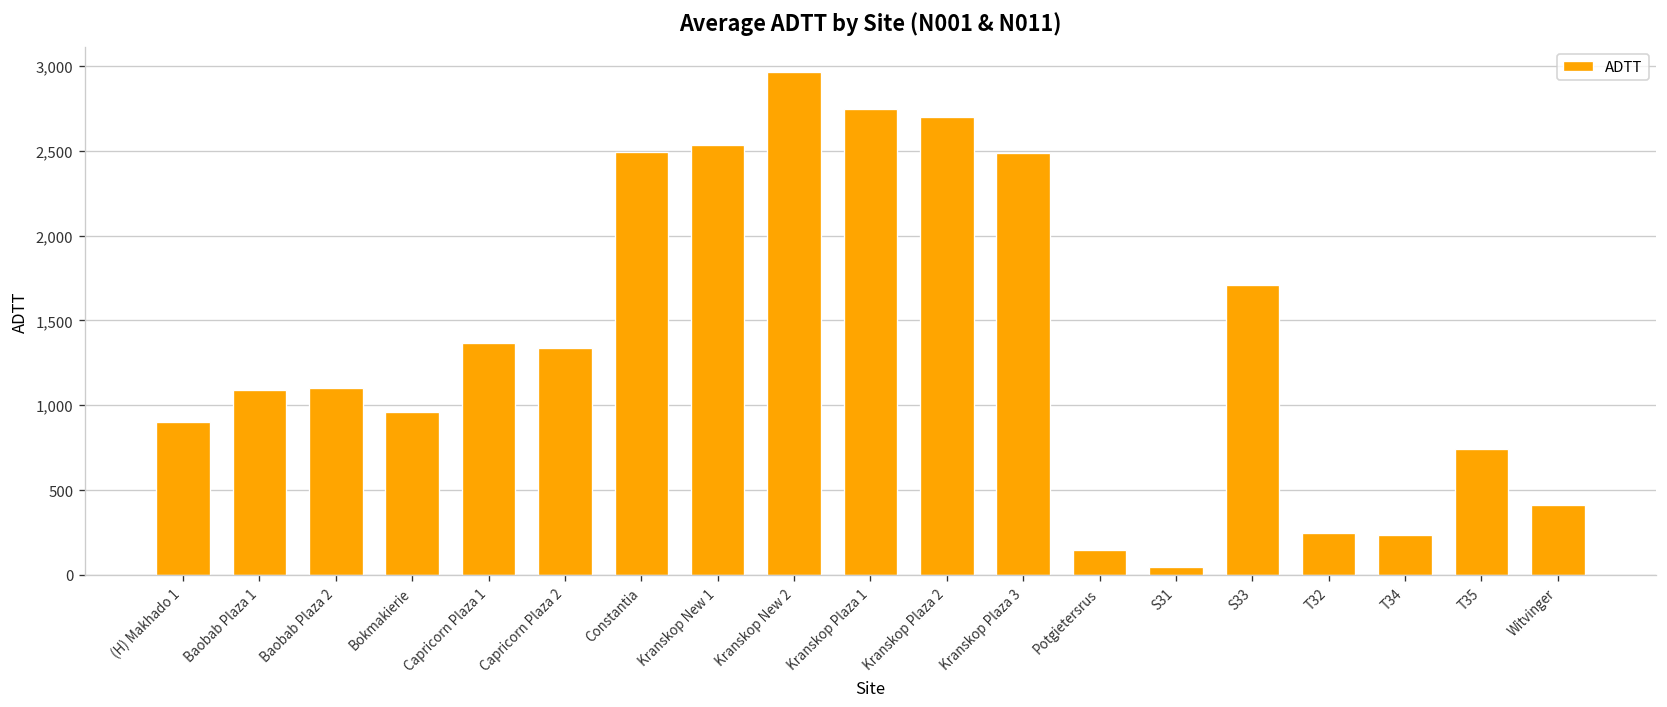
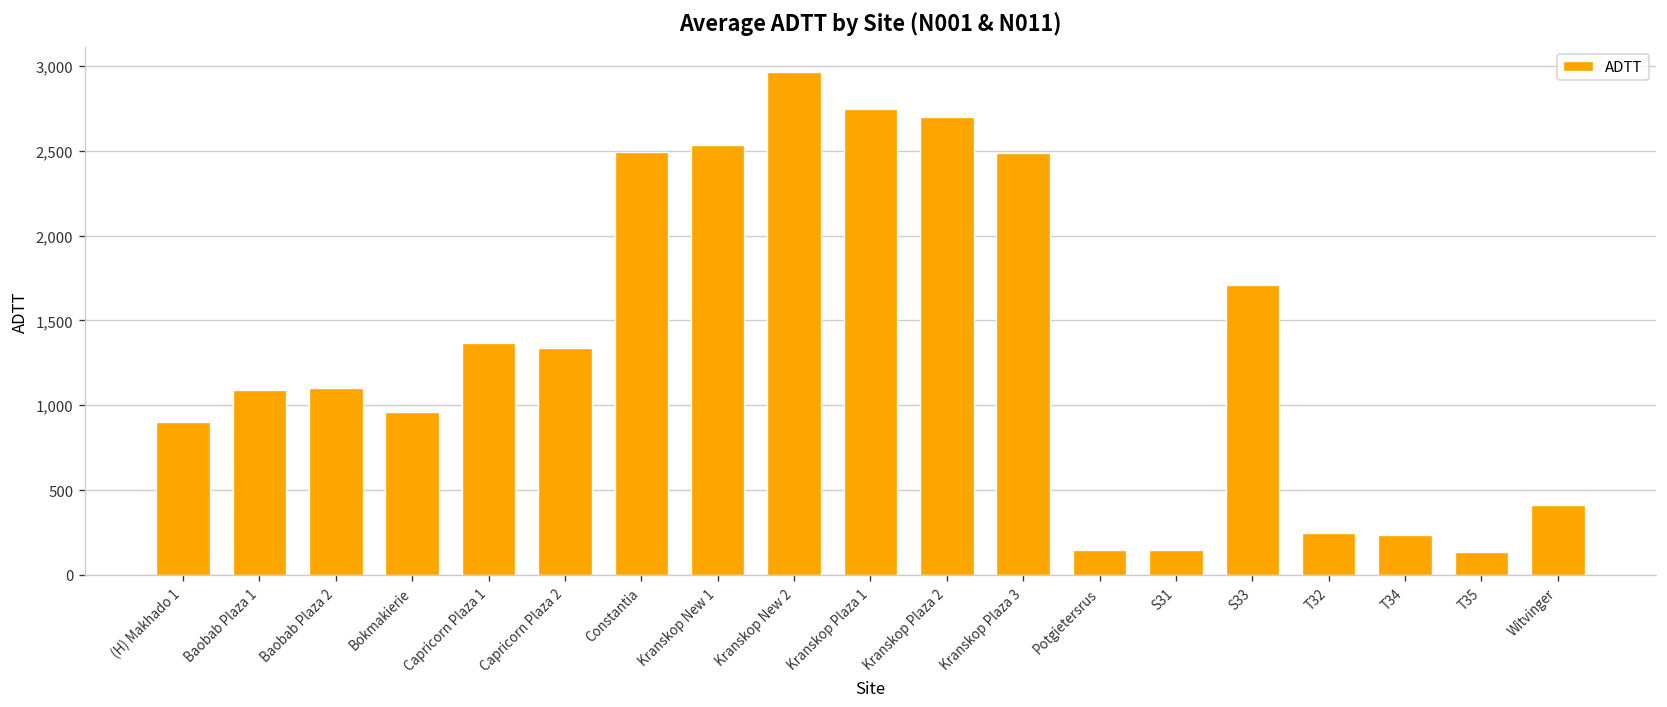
  {
    "(H) Makhado 1": "900",
    "Baobab Plaza 1": "1,090",
    "Baobab Plaza 2": "1,100",
    "Bokmakierie": "960",
    "Capricorn Plaza 1": "1,370",
    "Capricorn Plaza 2": "1,330",
    "Constantia": "2,490",
    "Kranskop New 1": "2,540",
    "Kranskop New 2": "2,970",
    "Kranskop Plaza 1": "2,750",
    "Kranskop Plaza 2": "2,700",
    "Kranskop Plaza 3": "2,490",
    "Potgietersrus": "150",
-   "S31": "50",
+   "S31": "150",
    "S33": "1,710",
    "T32": "250",
    "T34": "240",
-   "T35": "750",
+   "T35": "130",
    "Witvinger": "410"
  }
